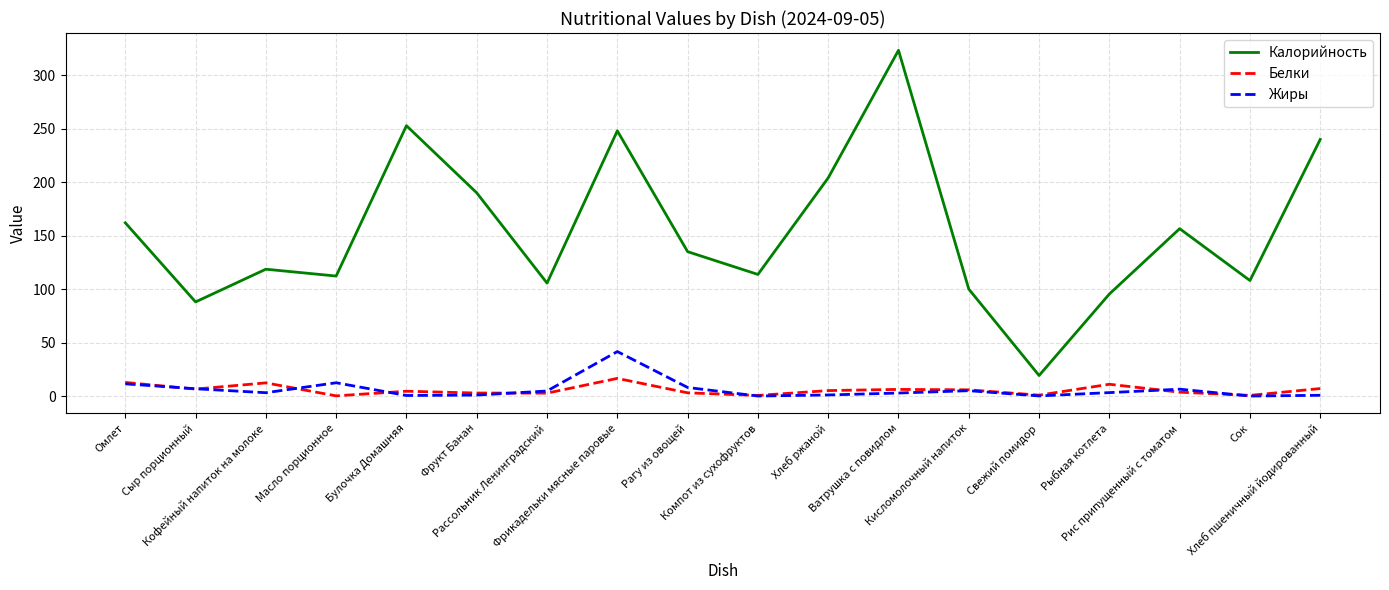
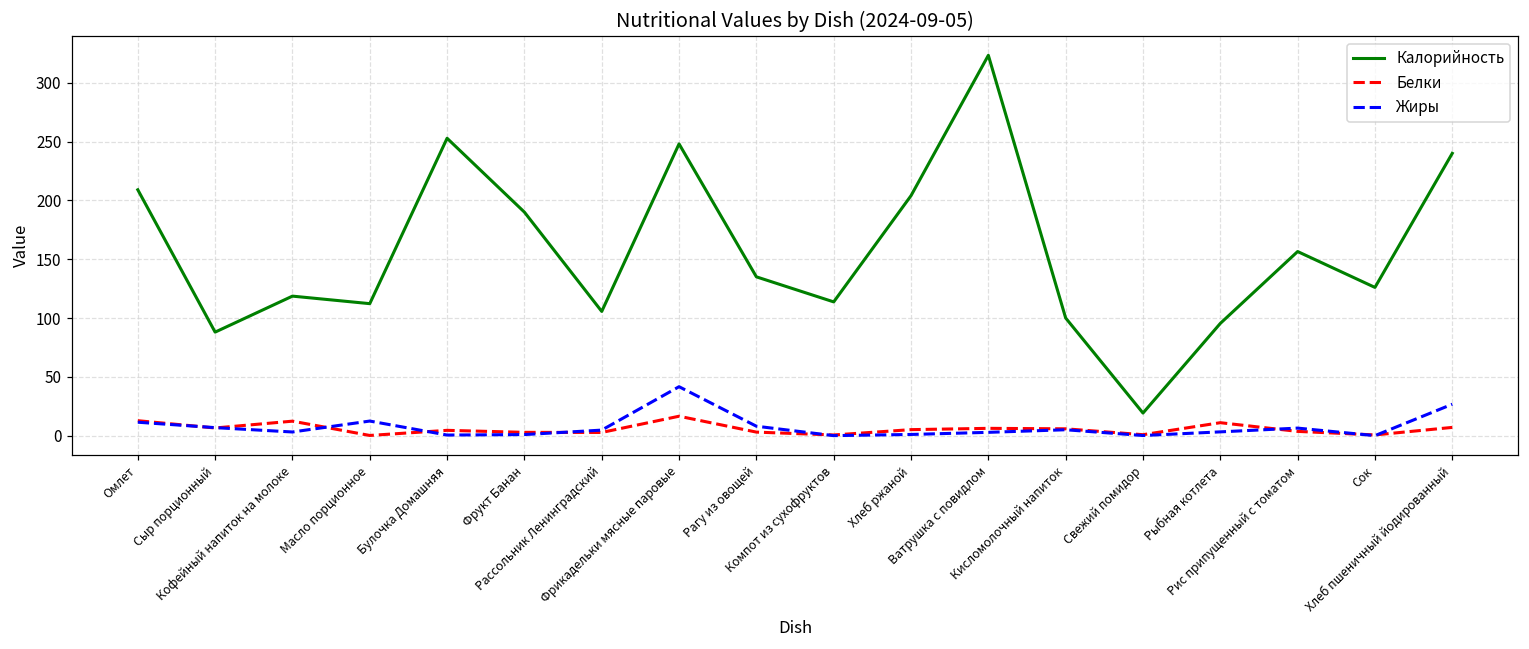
  {
    "Калорийность": {
-     "Омлет": 162,
+     "Омлет": 209,
      "Сыр порционный": 88,
      "Кофейный напиток на молоке": 119,
      "Масло порционное": 112,
      "Булочка Домашняя": 253,
      "Фрукт Банан": 190,
      "Рассольник Ленинградский": 106,
      "Фрикадельки мясные паровые": 248,
      "Рагу из овощей": 135,
      "Компот из сухофруктов": 114,
      "Хлеб ржаной": 204,
      "Ватрушка с повидлом": 323,
      "Кисломолочный напиток": 100,
      "Свежий помидор": 19,
      "Рыбная котлета": 95,
      "Рис припущенный с томатом": 157,
-     "Сок": 108,
+     "Сок": 126,
      "Хлеб пшеничный йодированный": 240
    },
    "Белки": {
      "Кофейный напиток на молоке": 12,
      "Масло порционное": 0,
      "Булочка Домашняя": 5,
      "Фрикадельки мясные паровые": 17,
      "Рагу из овощей": 3,
      "Хлеб ржаной": 5,
      "Ватрушка с повидлом": 6,
      "Рыбная котлета": 11,
      "Рис припущенный с томатом": 4,
      "Хлеб пшеничный йодированный": 7
    },
    "Жиры": {
      "Кофейный напиток на молоке": 3,
      "Масло порционное": 12,
      "Булочка Домашняя": 1,
      "Фрикадельки мясные паровые": 42,
      "Рагу из овощей": 8,
      "Хлеб ржаной": 1,
      "Ватрушка с повидлом": 3,
      "Рыбная котлета": 3,
      "Рис припущенный с томатом": 6,
-     "Хлеб пшеничный йодированный": 1
+     "Хлеб пшеничный йодированный": 27
    }
  }
